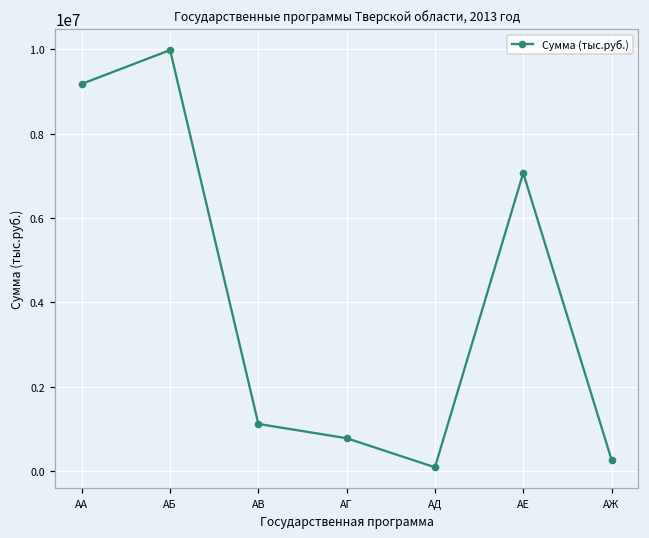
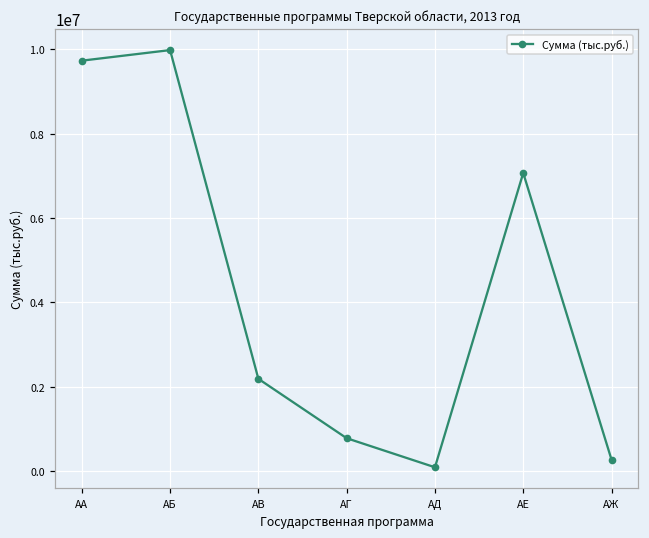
  {
-   "АА": 9200000,
+   "АА": 9700000,
    "АБ": 10000000,
-   "АВ": 1100000,
+   "АВ": 2200000,
    "АГ": 800000,
    "АД": 100000,
    "АЕ": 7100000,
    "АЖ": 300000
  }
